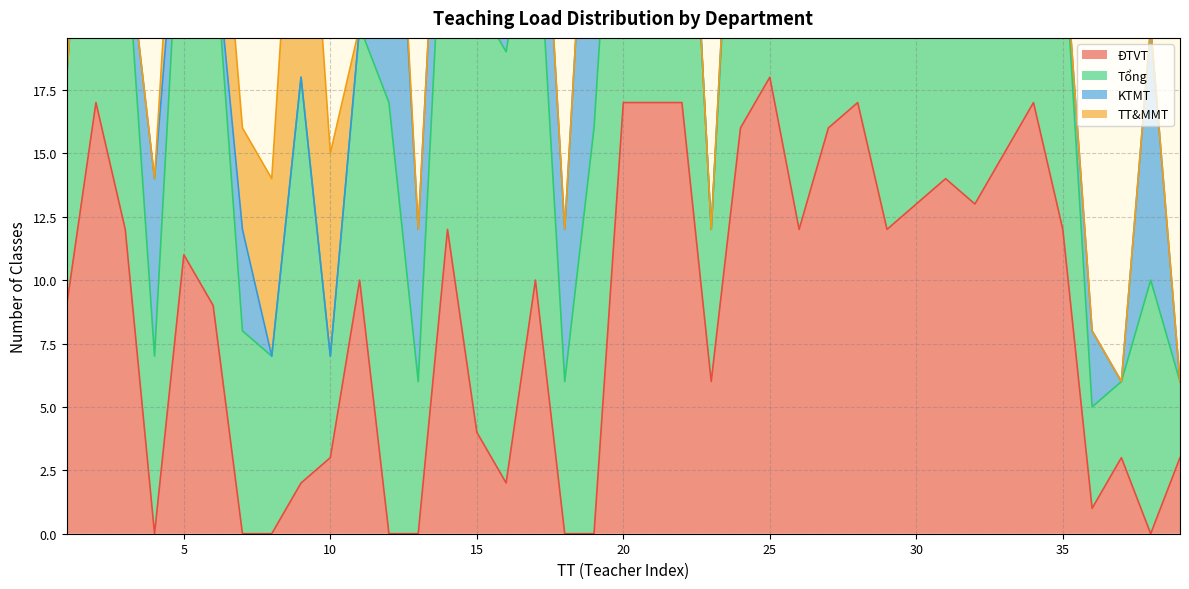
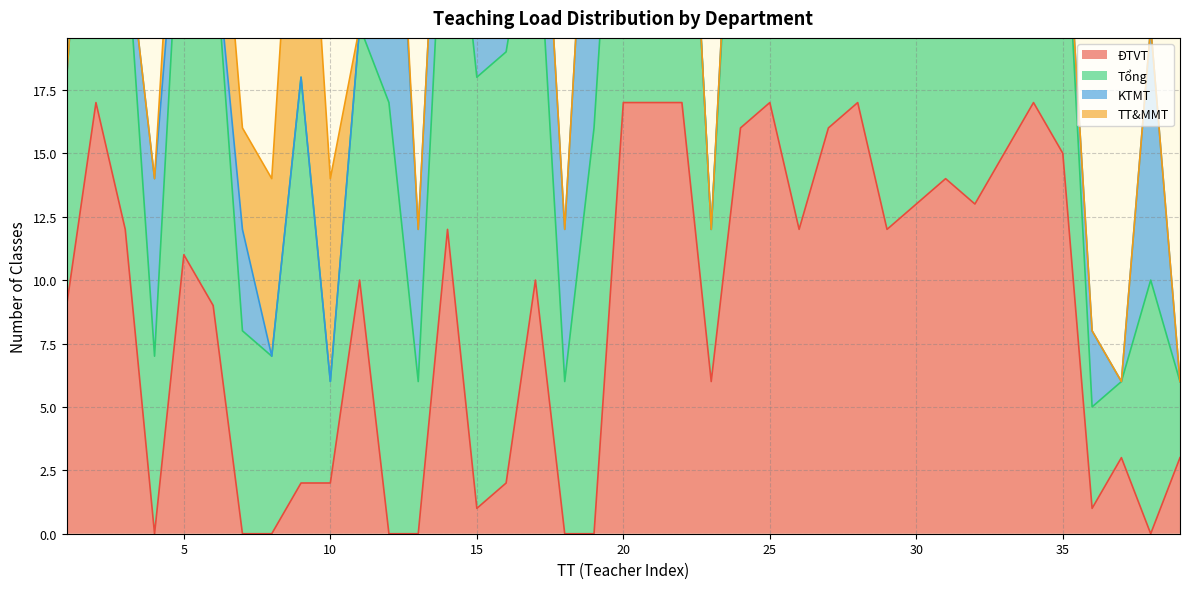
  {
    "ĐTVT": {
      "5": 11,
-     "10": 3,
-     "15": 4,
+     "10": 2,
+     "15": 1,
      "20": 17,
-     "25": 18,
+     "25": 17,
      "30": 13,
-     "35": 12
+     "35": 15
    }
  }
